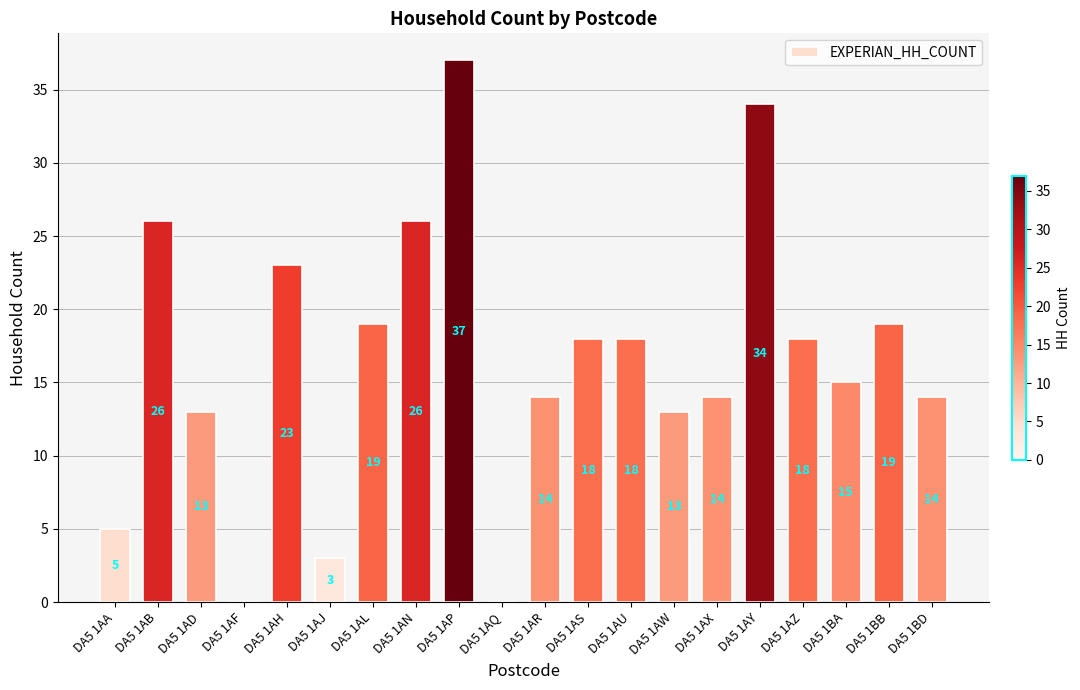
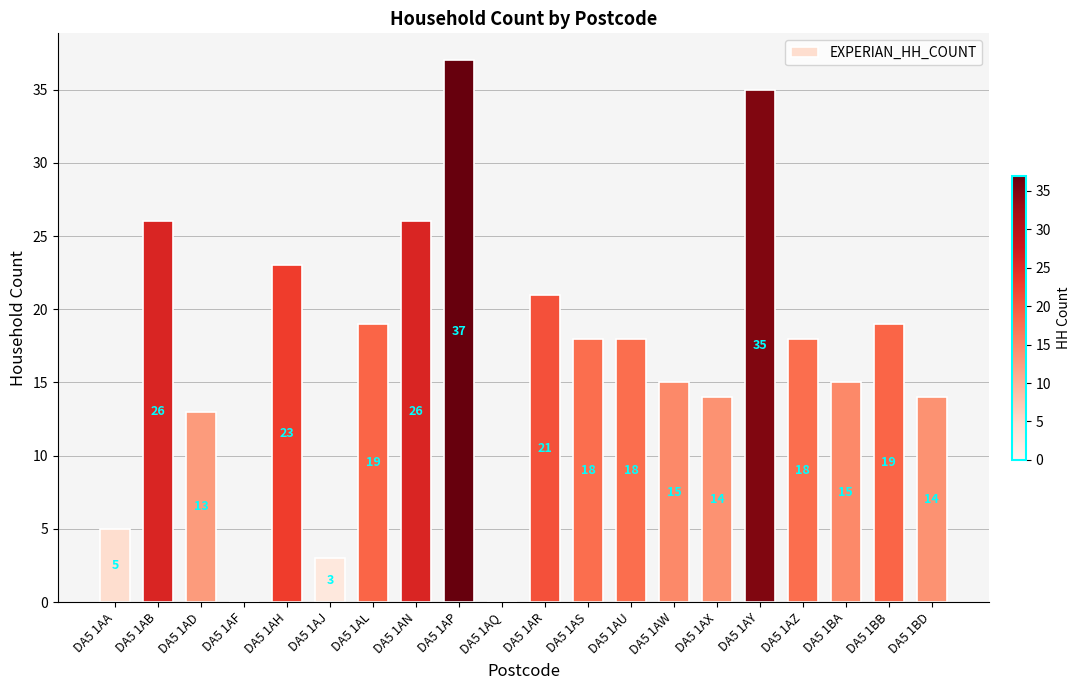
  {
    "DA5 1AA": 5,
    "DA5 1AB": 26,
    "DA5 1AD": 13,
    "DA5 1AH": 23,
    "DA5 1AJ": 3,
    "DA5 1AL": 19,
    "DA5 1AN": 26,
    "DA5 1AP": 37,
-   "DA5 1AR": 14,
+   "DA5 1AR": 21,
    "DA5 1AS": 18,
    "DA5 1AU": 18,
-   "DA5 1AW": 13,
+   "DA5 1AW": 15,
    "DA5 1AX": 14,
-   "DA5 1AY": 34,
+   "DA5 1AY": 35,
    "DA5 1AZ": 18,
    "DA5 1BA": 15,
    "DA5 1BB": 19,
    "DA5 1BD": 14
  }
